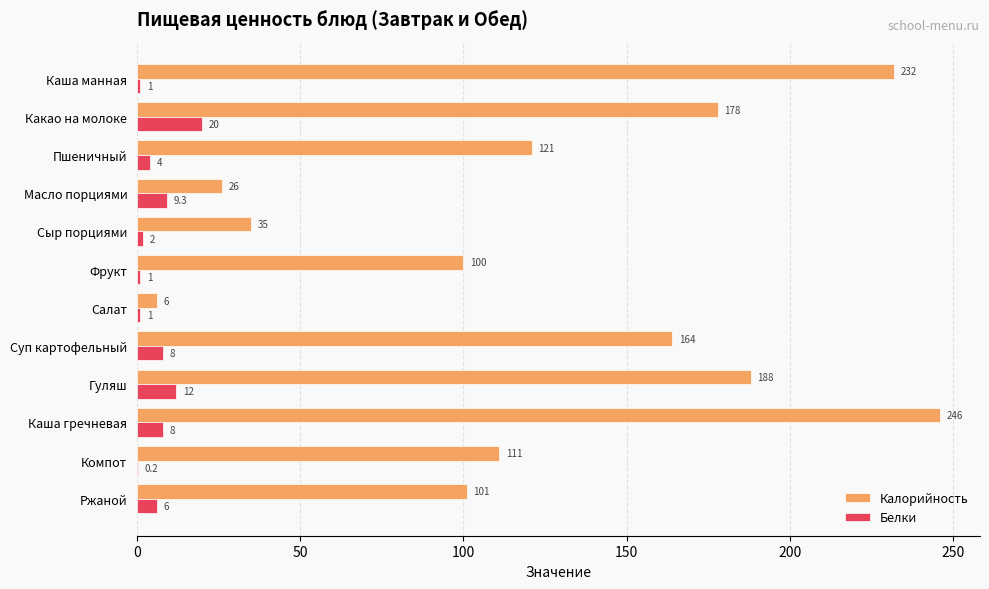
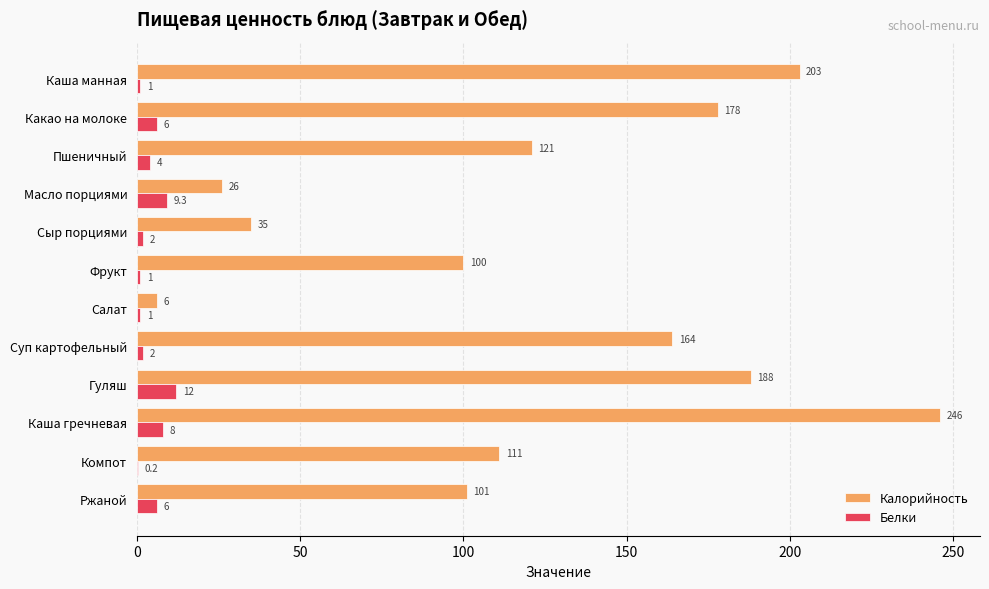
  {
    "Калорийность": {
-     "Каша манная": 232,
+     "Каша манная": 203,
      "Какао на молоке": 178,
      "Пшеничный": 121,
      "Масло порциями": 26,
      "Сыр порциями": 35,
      "Фрукт": 100,
      "Салат": 6,
      "Суп картофельный": 164,
      "Гуляш": 188,
      "Каша гречневая": 246,
      "Компот": 111,
      "Ржаной": 101
    },
    "Белки": {
      "Каша манная": 1,
-     "Какао на молоке": 20,
+     "Какао на молоке": 6,
      "Пшеничный": 4,
      "Масло порциями": 9.3,
      "Сыр порциями": 2,
      "Фрукт": 1,
      "Салат": 1,
-     "Суп картофельный": 8,
+     "Суп картофельный": 2,
      "Гуляш": 12,
      "Каша гречневая": 8,
      "Компот": 0.2,
      "Ржаной": 6
    }
  }
